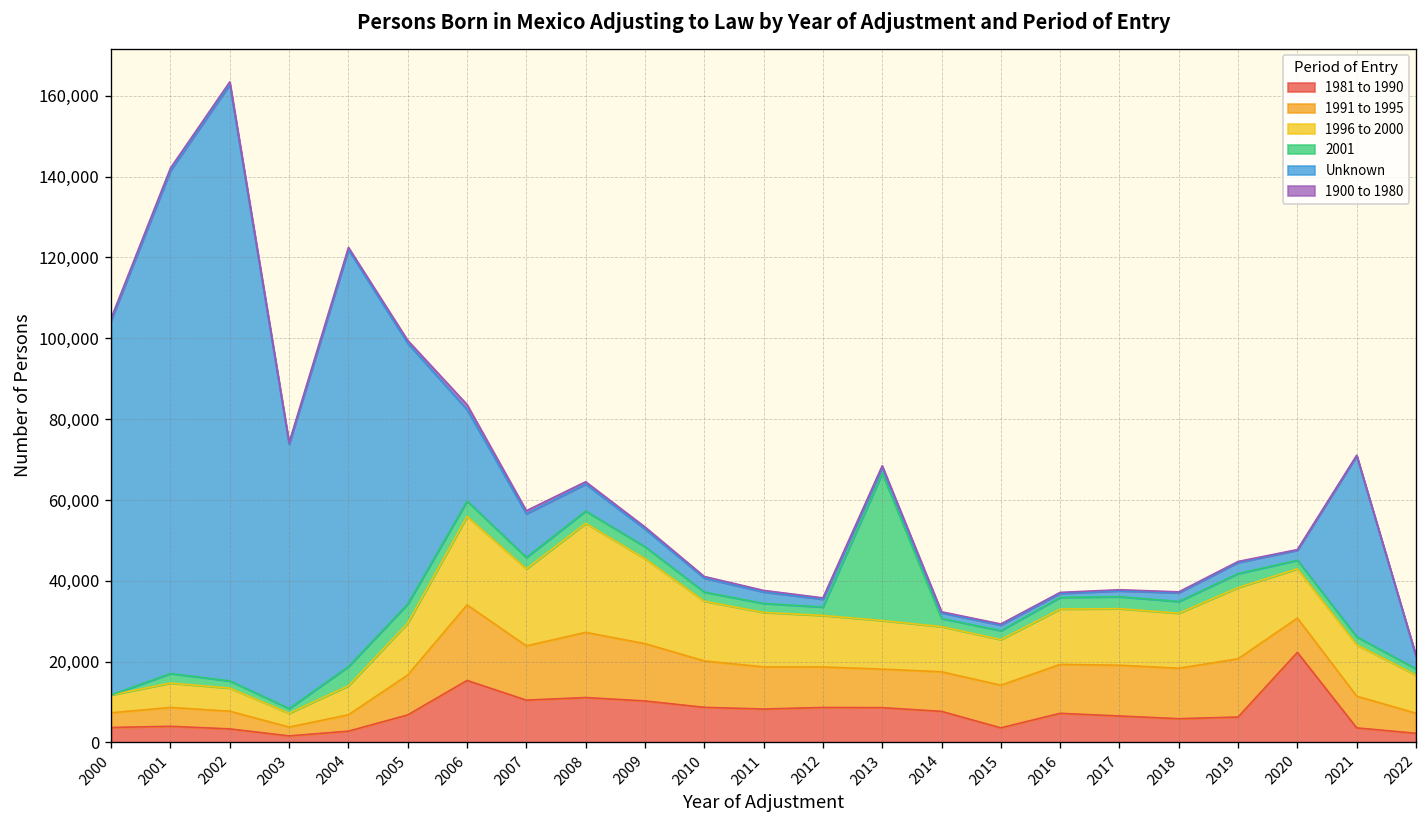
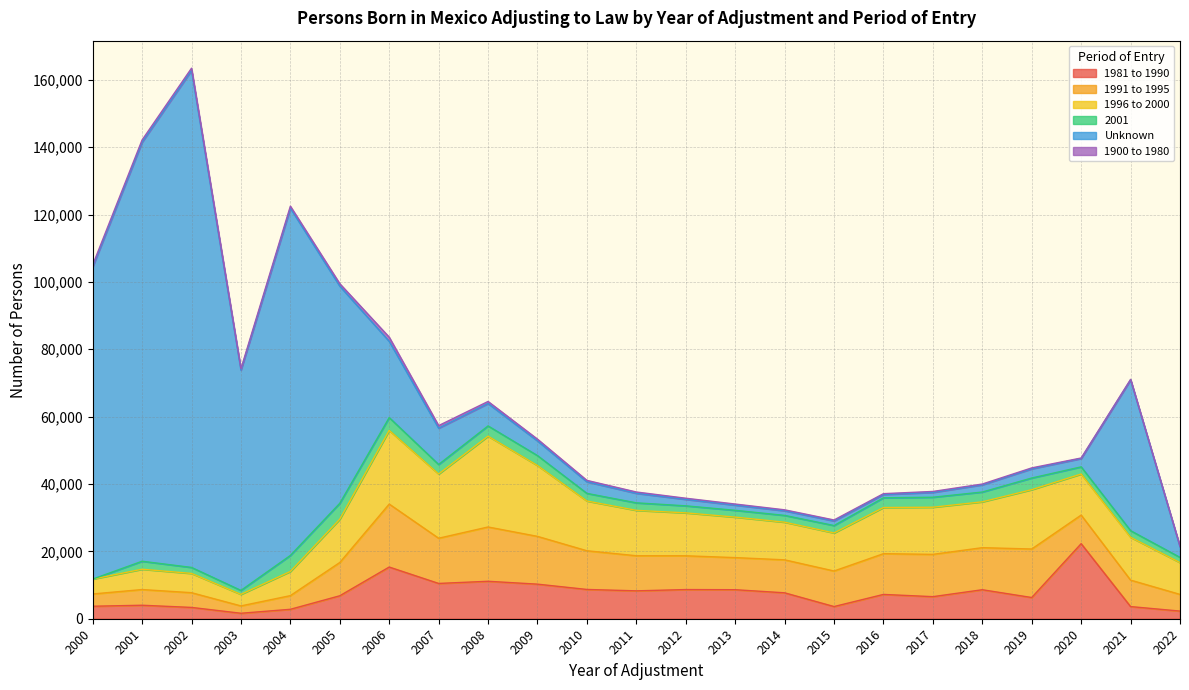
  {
    "1981 to 1990": {
      "2000": "4,000",
      "2001": "4,000",
      "2002": "3,000",
      "2003": "2,000",
      "2004": "3,000",
      "2005": "7,000",
      "2006": "15,000",
      "2007": "10,000",
      "2008": "11,000",
      "2009": "10,000",
      "2010": "9,000",
      "2011": "8,000",
      "2012": "9,000",
      "2013": "9,000",
      "2014": "8,000",
      "2015": "4,000",
      "2016": "7,000",
      "2017": "7,000",
-     "2018": "6,000",
+     "2018": "9,000",
      "2019": "6,000",
      "2020": "22,000",
      "2021": "4,000",
      "2022": "2,000"
    },
    "2001": {
      "2001": "2,000",
      "2002": "2,000",
      "2003": "1,000",
      "2004": "5,000",
      "2005": "5,000",
      "2006": "4,000",
      "2007": "3,000",
      "2008": "3,000",
      "2009": "3,000",
      "2010": "2,000",
      "2011": "2,000",
      "2012": "2,000",
-     "2013": "36,000",
+     "2013": "2,000",
      "2014": "2,000",
      "2015": "2,000",
      "2016": "3,000",
      "2017": "3,000",
      "2018": "3,000",
      "2019": "3,000",
      "2020": "2,000",
      "2021": "2,000",
      "2022": "2,000"
    },
    "Unknown": {
      "2006": "23,000",
      "2007": "11,000"
    },
    "1900 to 1980": {
      "2006": "1,000",
      "2007": "1,000"
    }
  }
